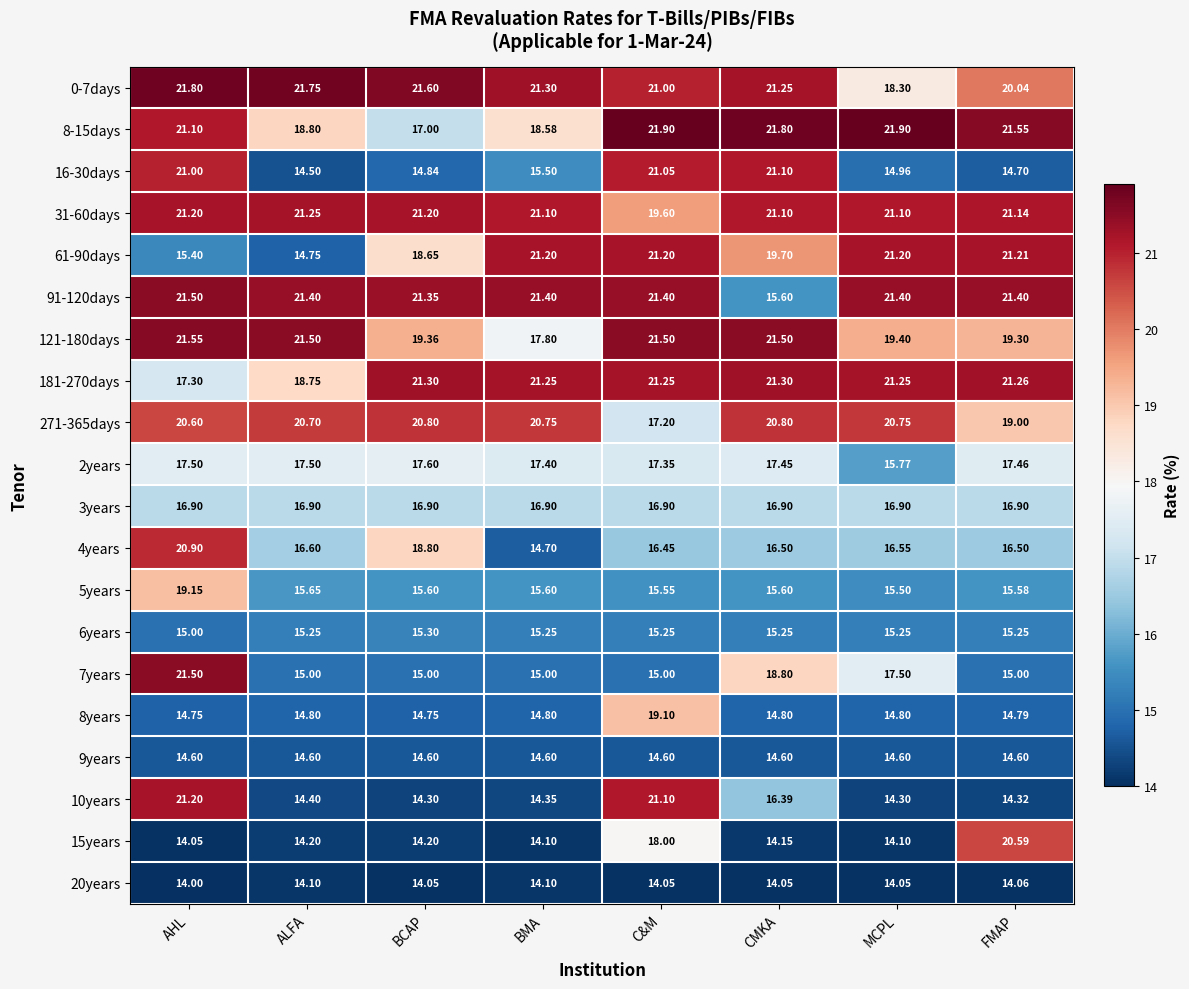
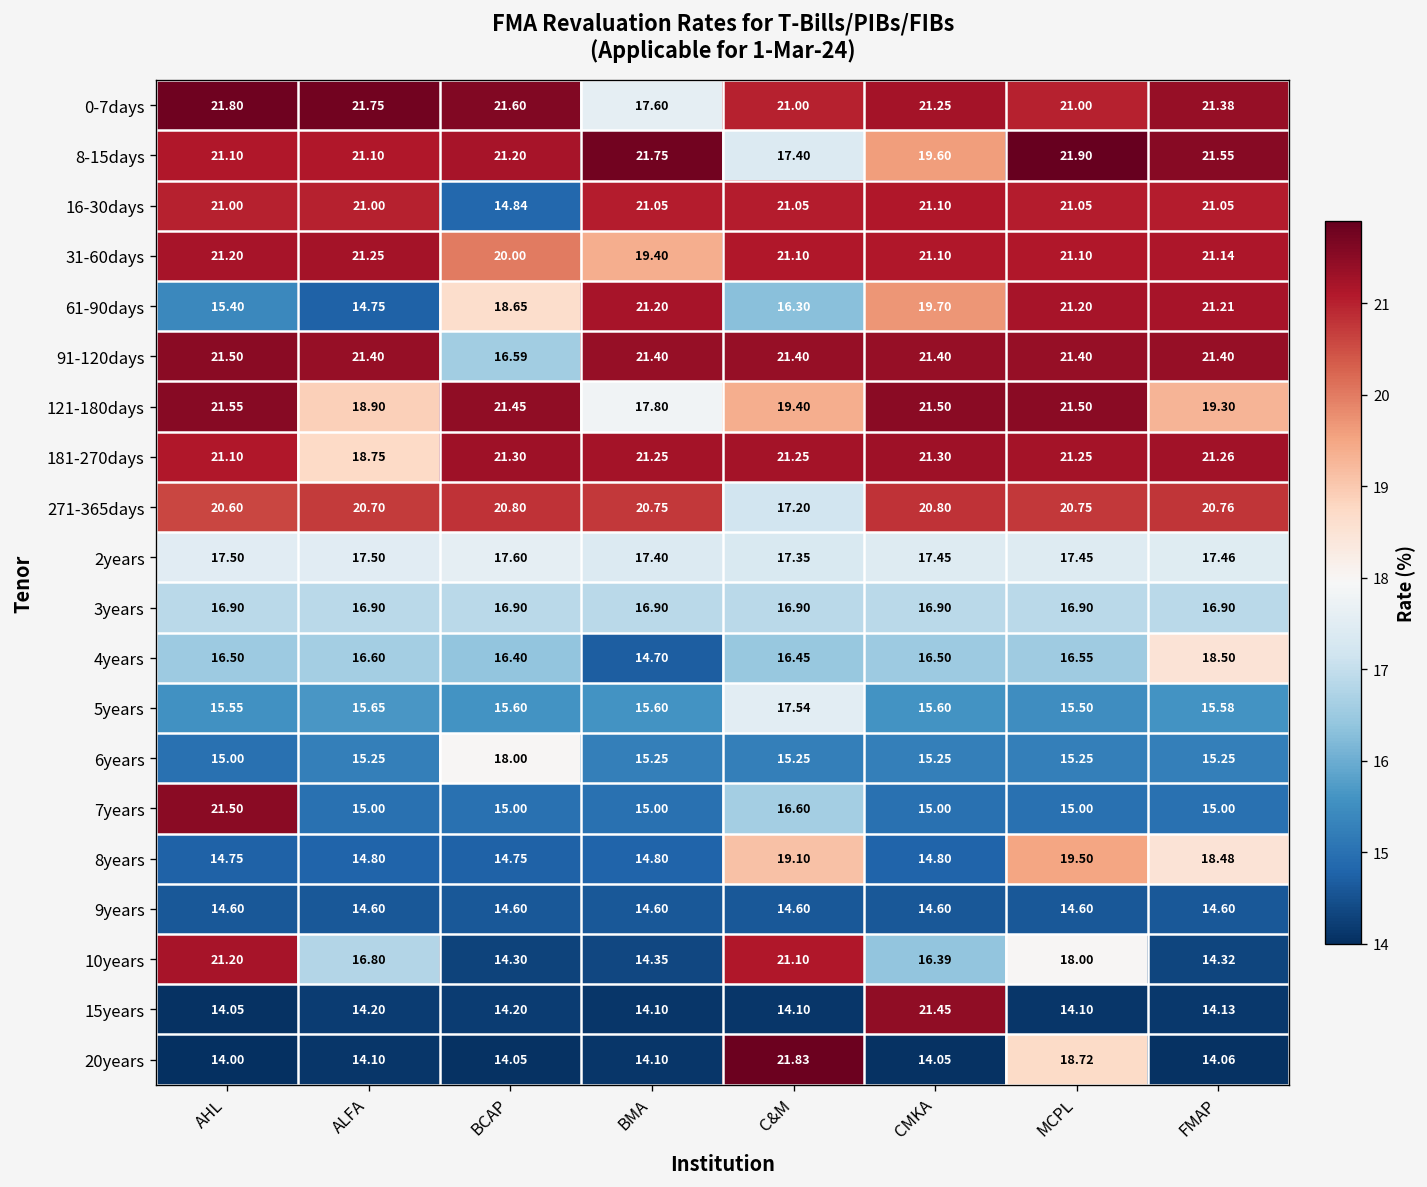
  {
    "0-7days": {
      "AHL": 21.80,
      "ALFA": 21.75,
      "BCAP": 21.60,
-     "BMA": 21.30,
+     "BMA": 17.60,
      "C&M": 21.00,
      "CMKA": 21.25,
-     "MCPL": 18.30,
-     "FMAP": 20.04
+     "MCPL": 21.00,
+     "FMAP": 21.38
    },
    "8-15days": {
      "AHL": 21.10,
-     "ALFA": 18.80,
-     "BCAP": 17.00,
-     "BMA": 18.58,
-     "C&M": 21.90,
-     "CMKA": 21.80,
+     "ALFA": 21.10,
+     "BCAP": 21.20,
+     "BMA": 21.75,
+     "C&M": 17.40,
+     "CMKA": 19.60,
      "MCPL": 21.90,
      "FMAP": 21.55
    },
    "16-30days": {
      "AHL": 21.00,
-     "ALFA": 14.50,
+     "ALFA": 21.00,
      "BCAP": 14.84,
-     "BMA": 15.50,
+     "BMA": 21.05,
      "C&M": 21.05,
      "CMKA": 21.10,
-     "MCPL": 14.96,
-     "FMAP": 14.70
+     "MCPL": 21.05,
+     "FMAP": 21.05
    },
    "31-60days": {
      "AHL": 21.20,
      "ALFA": 21.25,
-     "BCAP": 21.20,
-     "BMA": 21.10,
-     "C&M": 19.60,
+     "BCAP": 20.00,
+     "BMA": 19.40,
+     "C&M": 21.10,
      "CMKA": 21.10,
      "MCPL": 21.10,
      "FMAP": 21.14
    },
    "61-90days": {
      "AHL": 15.40,
      "ALFA": 14.75,
      "BCAP": 18.65,
      "BMA": 21.20,
-     "C&M": 21.20,
+     "C&M": 16.30,
      "CMKA": 19.70,
      "MCPL": 21.20,
      "FMAP": 21.21
    },
    "91-120days": {
      "AHL": 21.50,
      "ALFA": 21.40,
-     "BCAP": 21.35,
+     "BCAP": 16.59,
      "BMA": 21.40,
      "C&M": 21.40,
-     "CMKA": 15.60,
+     "CMKA": 21.40,
      "MCPL": 21.40,
      "FMAP": 21.40
    },
    "121-180days": {
      "AHL": 21.55,
-     "ALFA": 21.50,
-     "BCAP": 19.36,
+     "ALFA": 18.90,
+     "BCAP": 21.45,
      "BMA": 17.80,
-     "C&M": 21.50,
+     "C&M": 19.40,
      "CMKA": 21.50,
-     "MCPL": 19.40,
+     "MCPL": 21.50,
      "FMAP": 19.30
    },
    "181-270days": {
-     "AHL": 17.30,
+     "AHL": 21.10,
      "ALFA": 18.75,
      "BCAP": 21.30,
      "BMA": 21.25,
      "C&M": 21.25,
      "CMKA": 21.30,
      "MCPL": 21.25,
      "FMAP": 21.26
    },
    "271-365days": {
      "AHL": 20.60,
      "ALFA": 20.70,
      "BCAP": 20.80,
      "BMA": 20.75,
      "C&M": 17.20,
      "CMKA": 20.80,
      "MCPL": 20.75,
-     "FMAP": 19.00
+     "FMAP": 20.76
    },
    "2years": {
      "AHL": 17.50,
      "ALFA": 17.50,
      "BCAP": 17.60,
      "BMA": 17.40,
      "C&M": 17.35,
      "CMKA": 17.45,
-     "MCPL": 15.77,
+     "MCPL": 17.45,
      "FMAP": 17.46
    },
    "3years": {
      "AHL": 16.90,
      "ALFA": 16.90,
      "BCAP": 16.90,
      "BMA": 16.90,
      "C&M": 16.90,
      "CMKA": 16.90,
      "MCPL": 16.90,
      "FMAP": 16.90
    },
    "4years": {
-     "AHL": 20.90,
+     "AHL": 16.50,
      "ALFA": 16.60,
-     "BCAP": 18.80,
+     "BCAP": 16.40,
      "BMA": 14.70,
      "C&M": 16.45,
      "CMKA": 16.50,
      "MCPL": 16.55,
-     "FMAP": 16.50
+     "FMAP": 18.50
    },
    "5years": {
-     "AHL": 19.15,
+     "AHL": 15.55,
      "ALFA": 15.65,
      "BCAP": 15.60,
      "BMA": 15.60,
-     "C&M": 15.55,
+     "C&M": 17.54,
      "CMKA": 15.60,
      "MCPL": 15.50,
      "FMAP": 15.58
    },
    "6years": {
      "AHL": 15.00,
      "ALFA": 15.25,
-     "BCAP": 15.30,
+     "BCAP": 18.00,
      "BMA": 15.25,
      "C&M": 15.25,
      "CMKA": 15.25,
      "MCPL": 15.25,
      "FMAP": 15.25
    },
    "7years": {
      "AHL": 21.50,
      "ALFA": 15.00,
      "BCAP": 15.00,
      "BMA": 15.00,
-     "C&M": 15.00,
-     "CMKA": 18.80,
-     "MCPL": 17.50,
+     "C&M": 16.60,
+     "CMKA": 15.00,
+     "MCPL": 15.00,
      "FMAP": 15.00
    },
    "8years": {
      "AHL": 14.75,
      "ALFA": 14.80,
      "BCAP": 14.75,
      "BMA": 14.80,
      "C&M": 19.10,
      "CMKA": 14.80,
-     "MCPL": 14.80,
-     "FMAP": 14.79
+     "MCPL": 19.50,
+     "FMAP": 18.48
    },
    "9years": {
      "AHL": 14.60,
      "ALFA": 14.60,
      "BCAP": 14.60,
      "BMA": 14.60,
      "C&M": 14.60,
      "CMKA": 14.60,
      "MCPL": 14.60,
      "FMAP": 14.60
    },
    "10years": {
      "AHL": 21.20,
-     "ALFA": 14.40,
+     "ALFA": 16.80,
      "BCAP": 14.30,
      "BMA": 14.35,
      "C&M": 21.10,
      "CMKA": 16.39,
-     "MCPL": 14.30,
+     "MCPL": 18.00,
      "FMAP": 14.32
    },
    "15years": {
      "AHL": 14.05,
      "ALFA": 14.20,
      "BCAP": 14.20,
      "BMA": 14.10,
-     "C&M": 18.00,
-     "CMKA": 14.15,
+     "C&M": 14.10,
+     "CMKA": 21.45,
      "MCPL": 14.10,
-     "FMAP": 20.59
+     "FMAP": 14.13
    },
    "20years": {
      "AHL": 14.00,
      "ALFA": 14.10,
      "BCAP": 14.05,
      "BMA": 14.10,
-     "C&M": 14.05,
+     "C&M": 21.83,
      "CMKA": 14.05,
-     "MCPL": 14.05,
+     "MCPL": 18.72,
      "FMAP": 14.06
    }
  }
